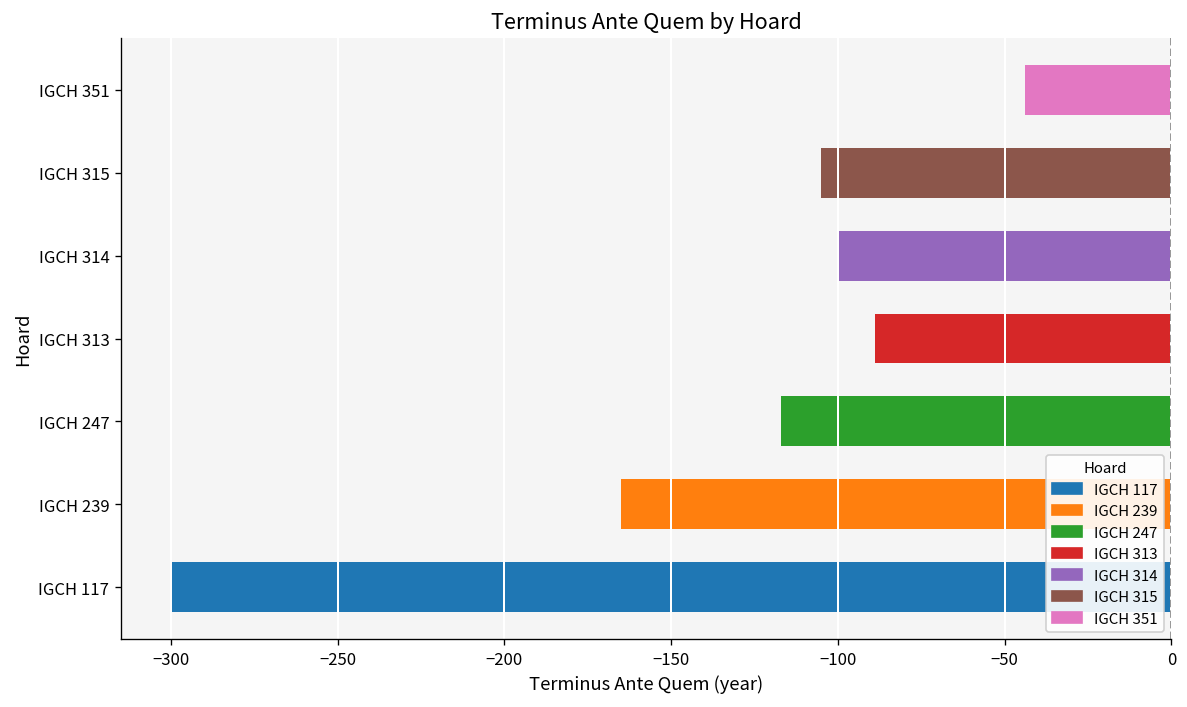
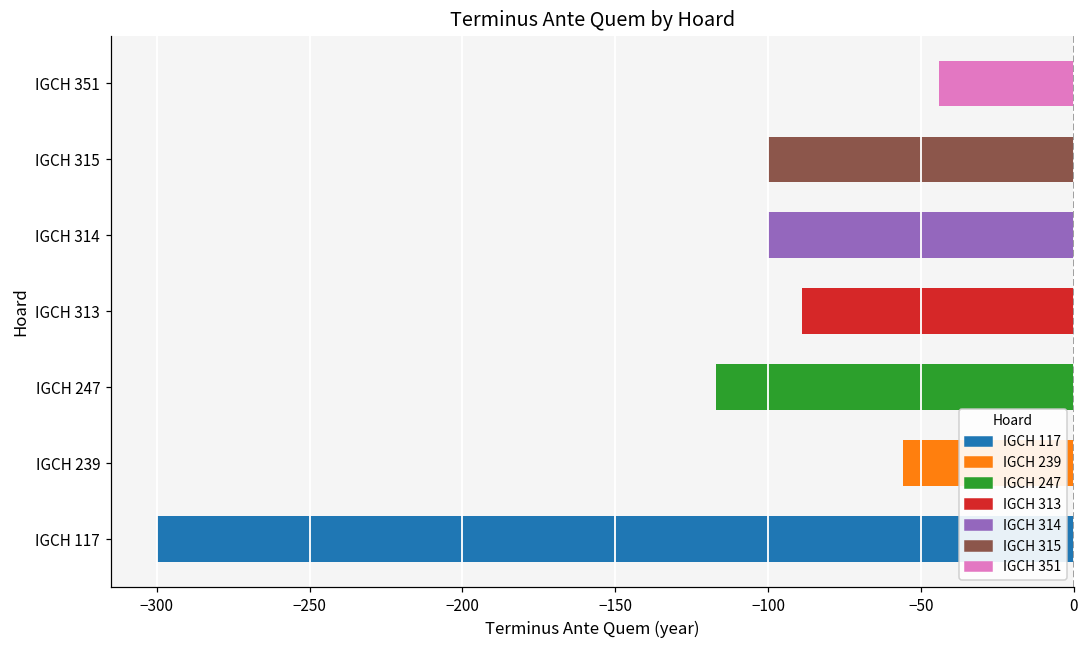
  {
    "IGCH 351": -44,
-   "IGCH 315": -105,
+   "IGCH 315": -100,
    "IGCH 314": -100,
    "IGCH 313": -89,
    "IGCH 247": -117,
-   "IGCH 239": -165,
+   "IGCH 239": -56,
    "IGCH 117": -300
  }
